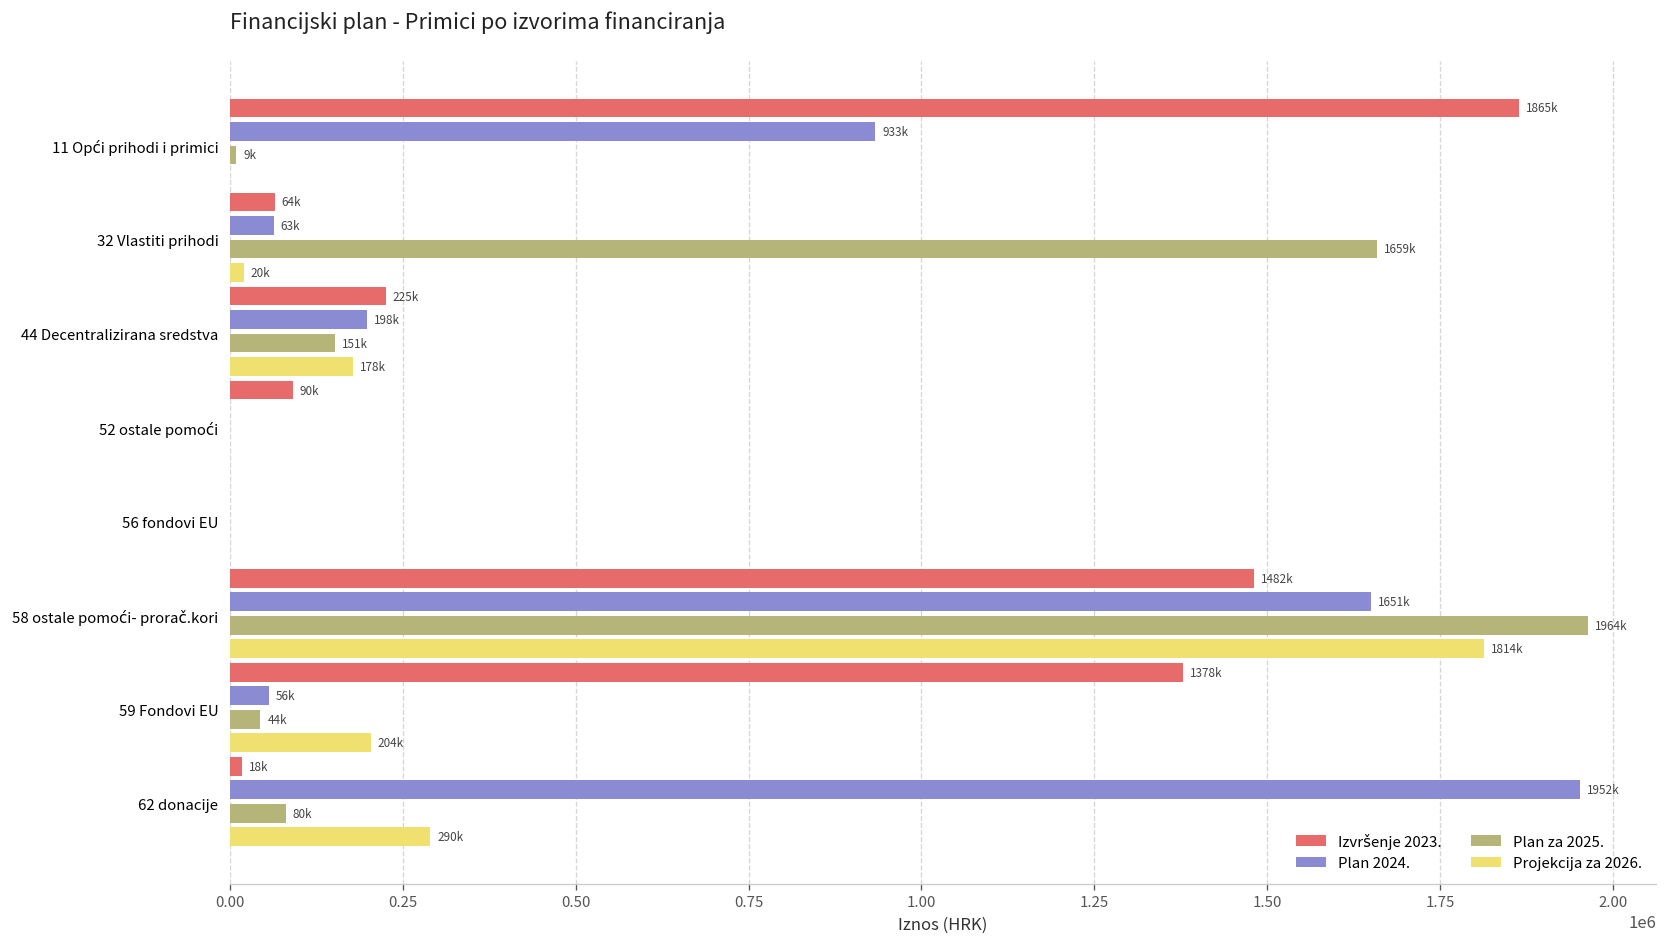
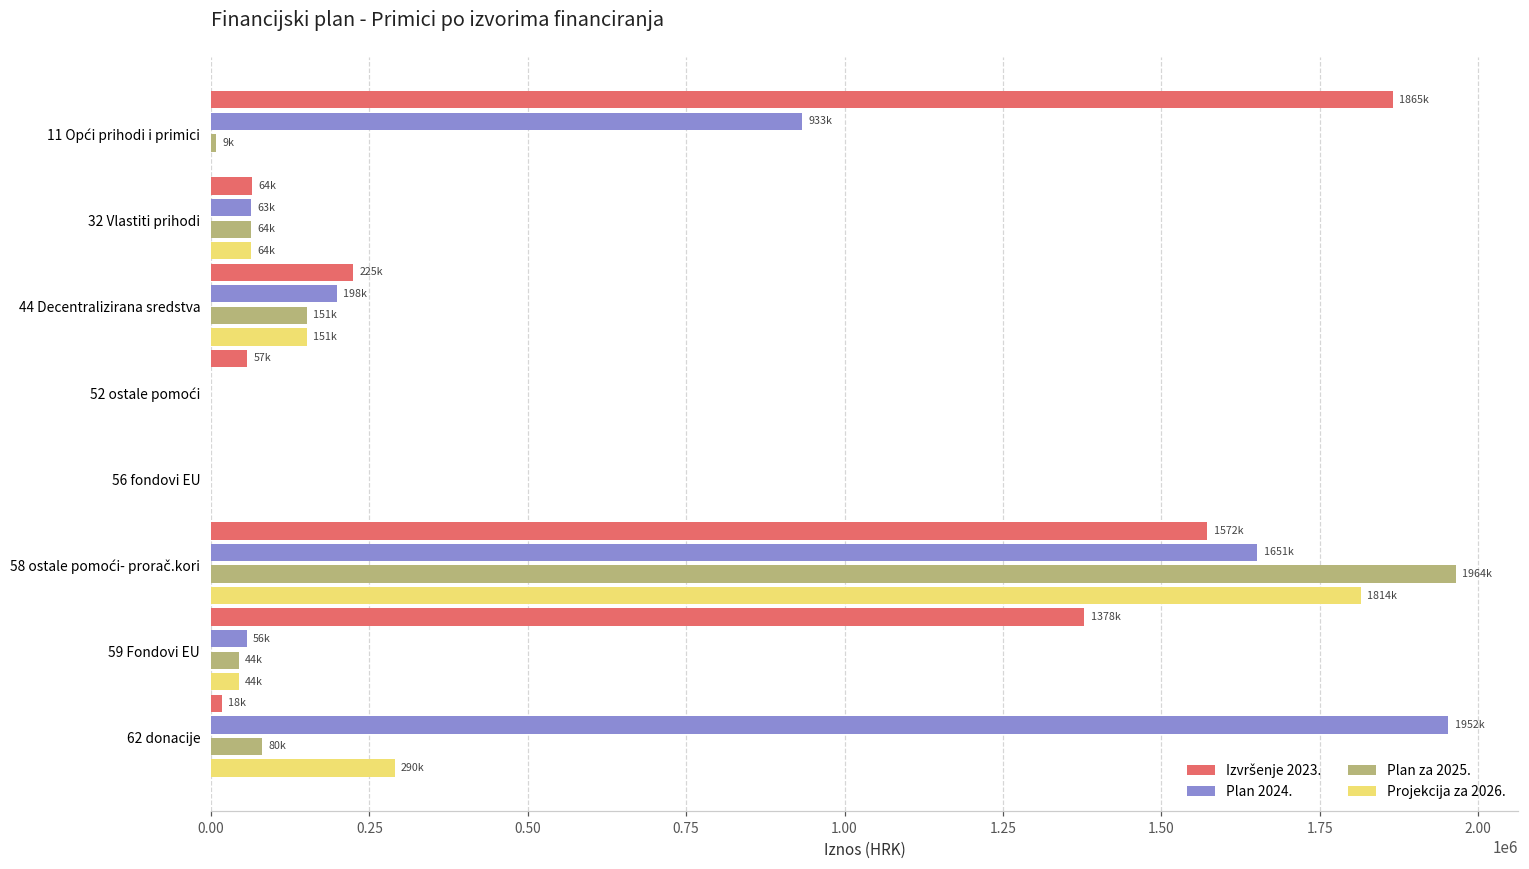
  {
    "Izvršenje 2023.": {
      "11 Opći prihodi i primici": "1865k",
      "32 Vlastiti prihodi": "64k",
      "44 Decentralizirana sredstva": "225k",
-     "52 ostale pomoći": "90k",
-     "58 ostale pomoći- prorač.kori": "1482k",
+     "52 ostale pomoći": "57k",
+     "58 ostale pomoći- prorač.kori": "1572k",
      "59 Fondovi EU": "1378k",
      "62 donacije": "18k"
    },
    "Plan 2024.": {
      "11 Opći prihodi i primici": "933k",
      "32 Vlastiti prihodi": "63k",
      "44 Decentralizirana sredstva": "198k",
      "58 ostale pomoći- prorač.kori": "1651k",
      "59 Fondovi EU": "56k",
      "62 donacije": "1952k"
    },
    "Plan za 2025.": {
      "11 Opći prihodi i primici": "9k",
-     "32 Vlastiti prihodi": "1659k",
+     "32 Vlastiti prihodi": "64k",
      "44 Decentralizirana sredstva": "151k",
      "58 ostale pomoći- prorač.kori": "1964k",
      "59 Fondovi EU": "44k",
      "62 donacije": "80k"
    },
    "Projekcija za 2026.": {
-     "32 Vlastiti prihodi": "20k",
-     "44 Decentralizirana sredstva": "178k",
+     "32 Vlastiti prihodi": "64k",
+     "44 Decentralizirana sredstva": "151k",
      "58 ostale pomoći- prorač.kori": "1814k",
-     "59 Fondovi EU": "204k",
+     "59 Fondovi EU": "44k",
      "62 donacije": "290k"
    }
  }
